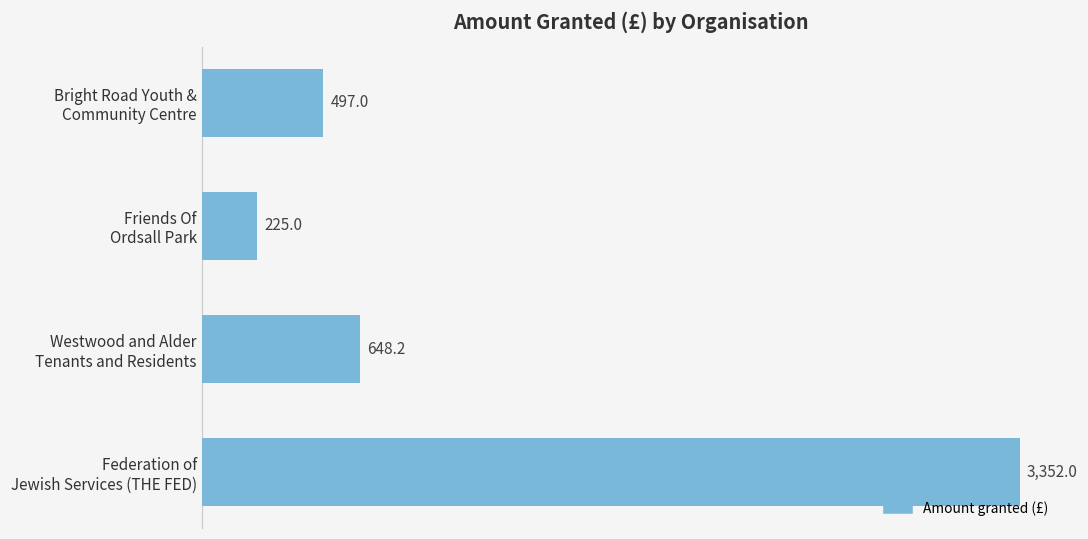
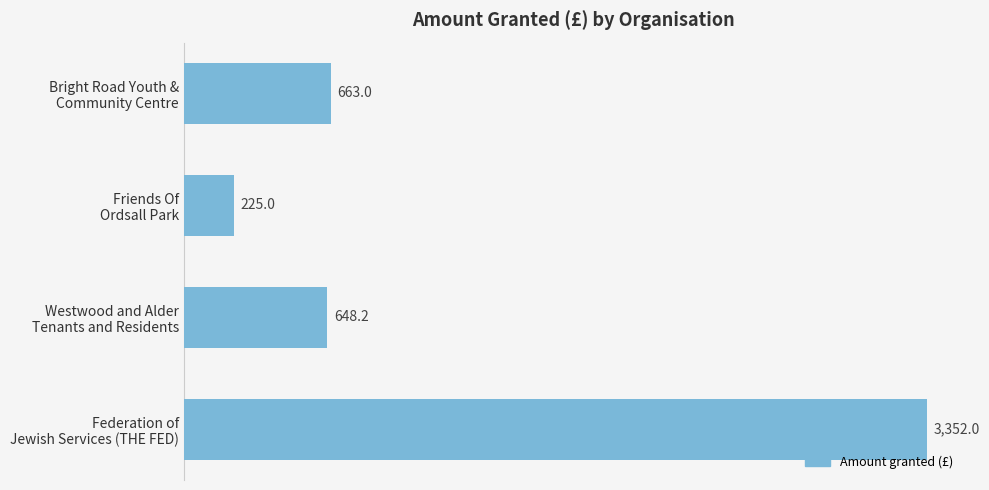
  {
-   "Bright Road Youth & Community Centre": "497.0",
+   "Bright Road Youth & Community Centre": "663.0",
    "Friends Of Ordsall Park": "225.0",
    "Westwood and Alder Tenants and Residents": "648.2",
    "Federation of Jewish Services (THE FED)": "3,352.0"
  }
